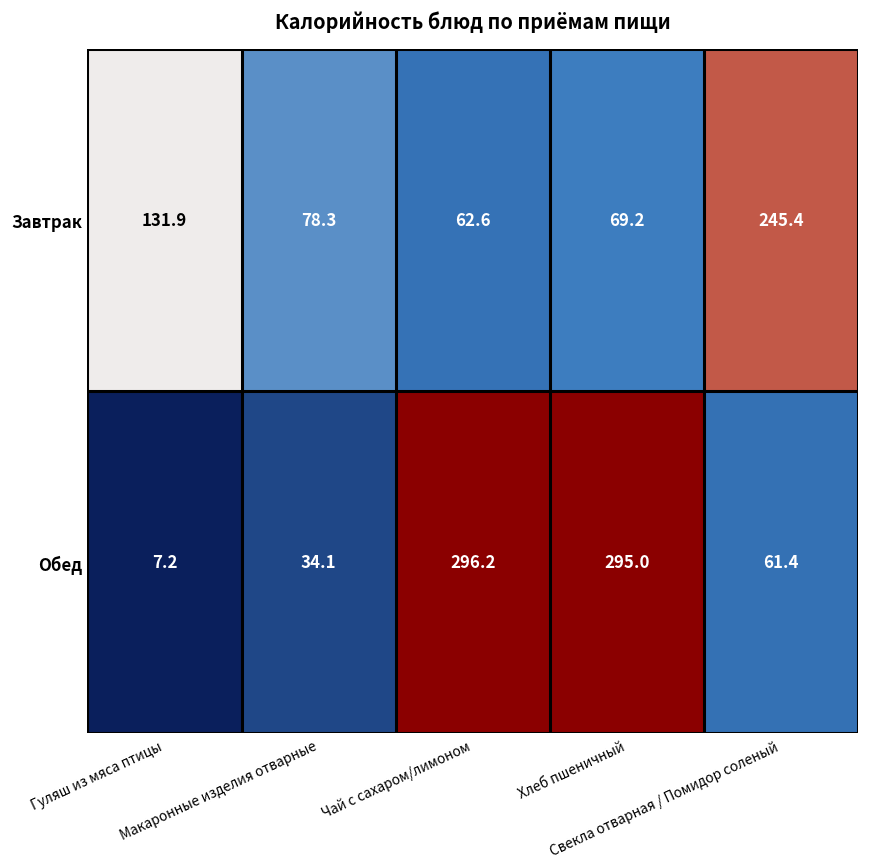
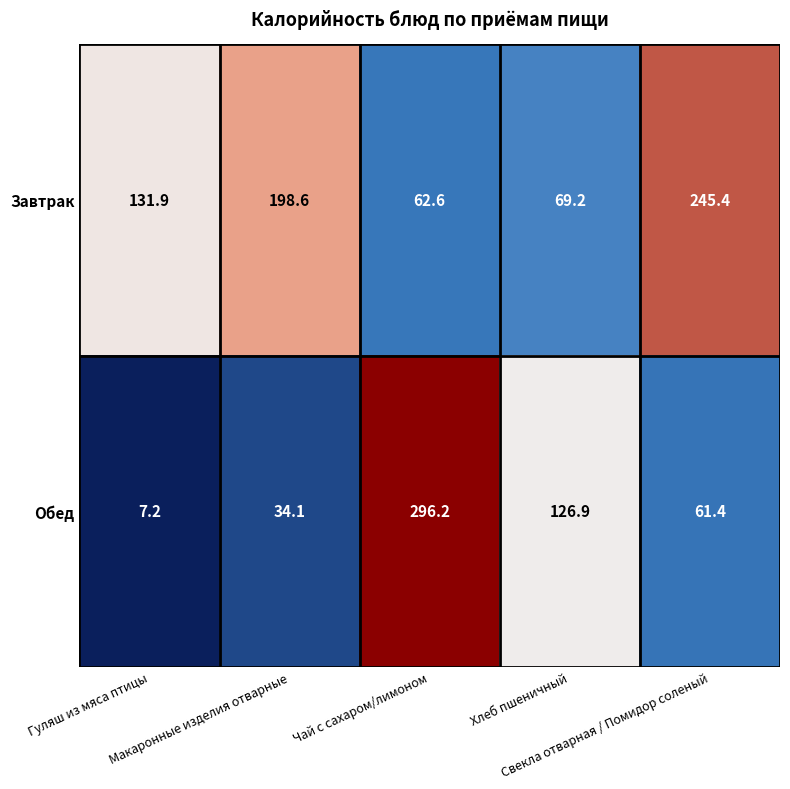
  {
    "Завтрак": {
      "Гуляш из мяса птицы": 131.9,
-     "Макаронные изделия отварные": 78.3,
+     "Макаронные изделия отварные": 198.6,
      "Чай с сахаром/лимоном": 62.6,
      "Хлеб пшеничный": 69.2,
      "Свекла отварная / Помидор соленый": 245.4
    },
    "Обед": {
      "Гуляш из мяса птицы": 7.2,
      "Макаронные изделия отварные": 34.1,
      "Чай с сахаром/лимоном": 296.2,
-     "Хлеб пшеничный": 295.0,
+     "Хлеб пшеничный": 126.9,
      "Свекла отварная / Помидор соленый": 61.4
    }
  }
